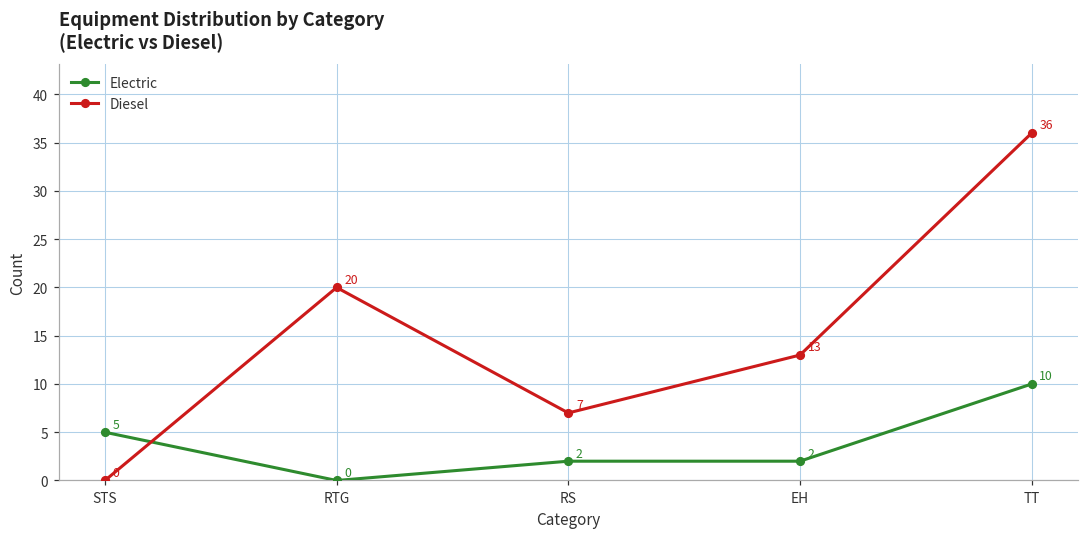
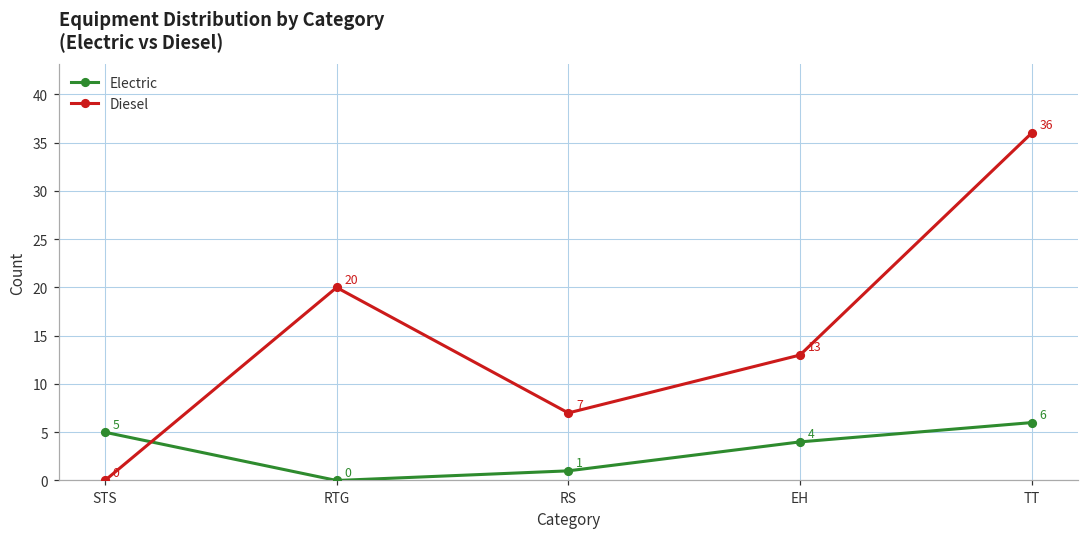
  {
    "Electric": {
      "STS": 5,
      "RTG": 0,
-     "RS": 2,
-     "EH": 2,
-     "TT": 10
+     "RS": 1,
+     "EH": 4,
+     "TT": 6
    },
    "Diesel": {
      "STS": 0,
      "RTG": 20,
      "RS": 7,
      "EH": 13,
      "TT": 36
    }
  }
